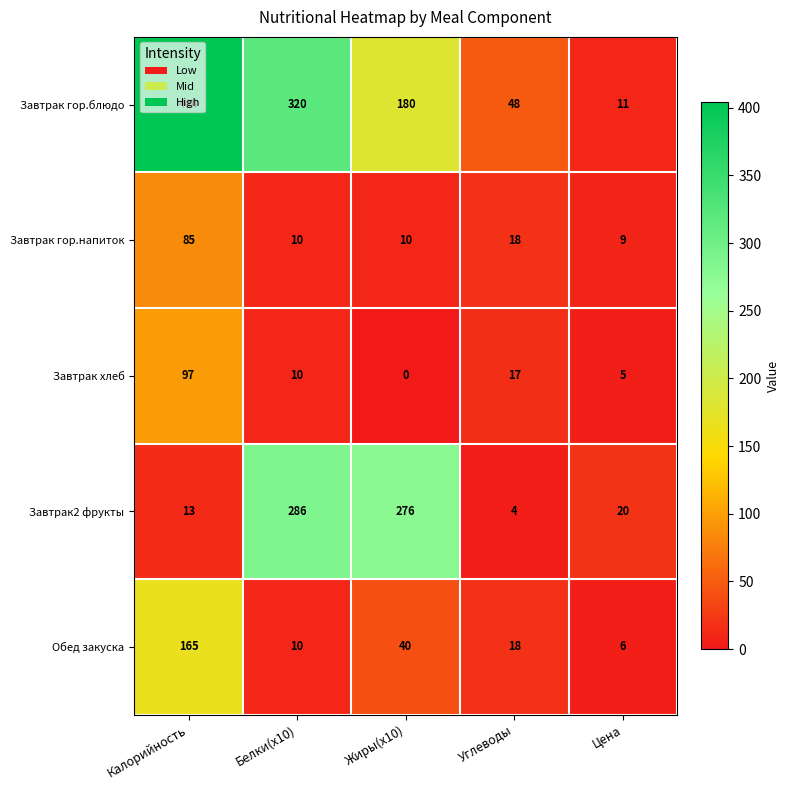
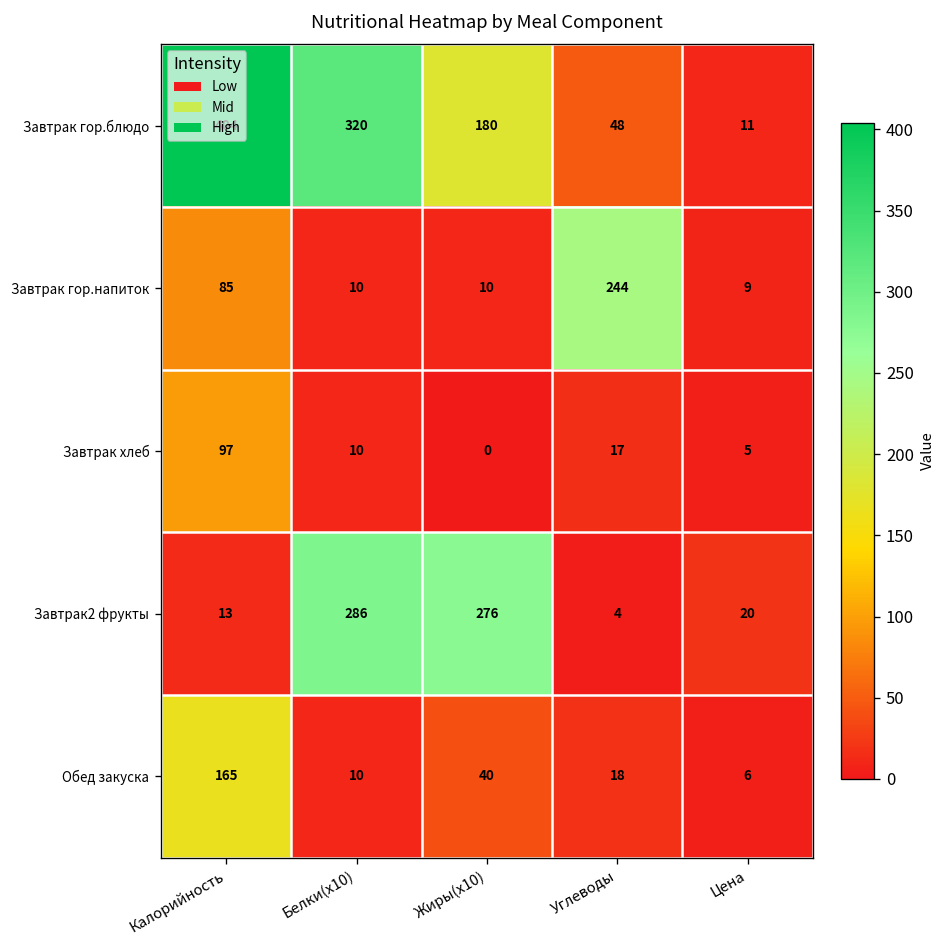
  {
    "Завтрак гор.блюдо": {
      "Белки(x10)": 320,
      "Жиры(x10)": 180,
      "Углеводы": 48,
      "Цена": 11
    },
    "Завтрак гор.напиток": {
      "Калорийность": 85,
      "Белки(x10)": 10,
      "Жиры(x10)": 10,
-     "Углеводы": 18,
+     "Углеводы": 244,
      "Цена": 9
    },
    "Завтрак хлеб": {
      "Калорийность": 97,
      "Белки(x10)": 10,
      "Жиры(x10)": 0,
      "Углеводы": 17,
      "Цена": 5
    },
    "Завтрак2 фрукты": {
      "Калорийность": 13,
      "Белки(x10)": 286,
      "Жиры(x10)": 276,
      "Углеводы": 4,
      "Цена": 20
    },
    "Обед закуска": {
      "Калорийность": 165,
      "Белки(x10)": 10,
      "Жиры(x10)": 40,
      "Углеводы": 18,
      "Цена": 6
    }
  }
